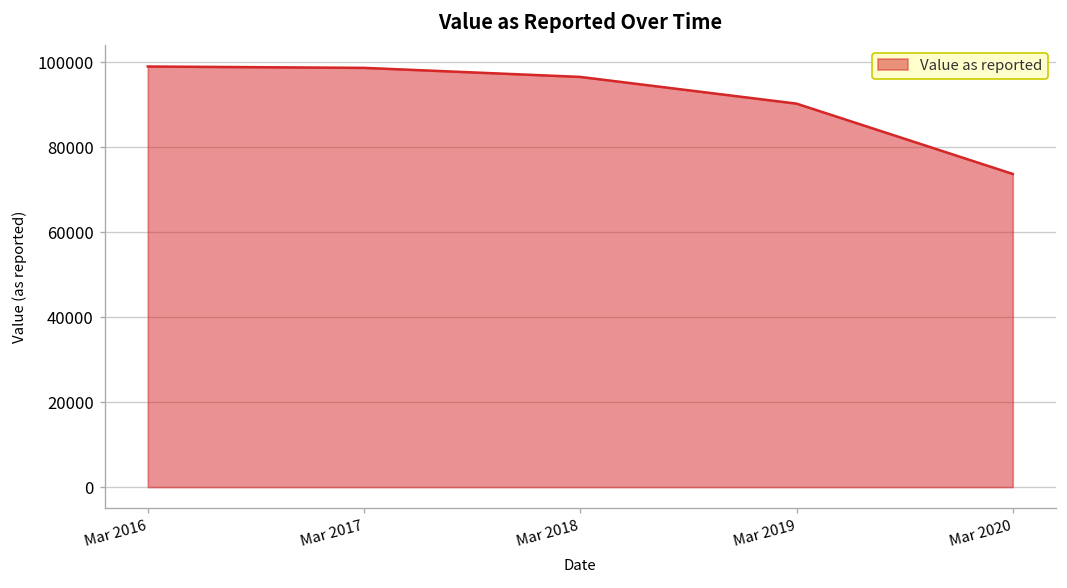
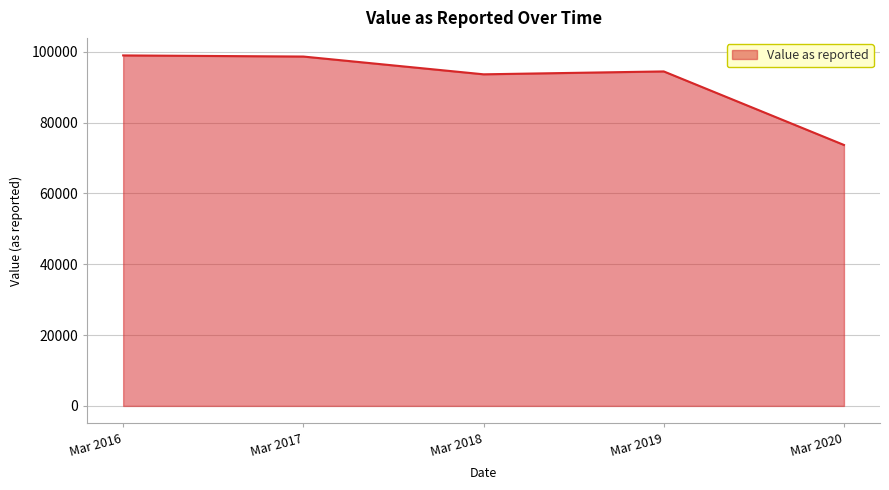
  {
    "Mar 2016": 99000,
    "Mar 2017": 99000,
-   "Mar 2018": 97000,
-   "Mar 2019": 90000,
+   "Mar 2018": 94000,
+   "Mar 2019": 94000,
    "Mar 2020": 74000
  }
